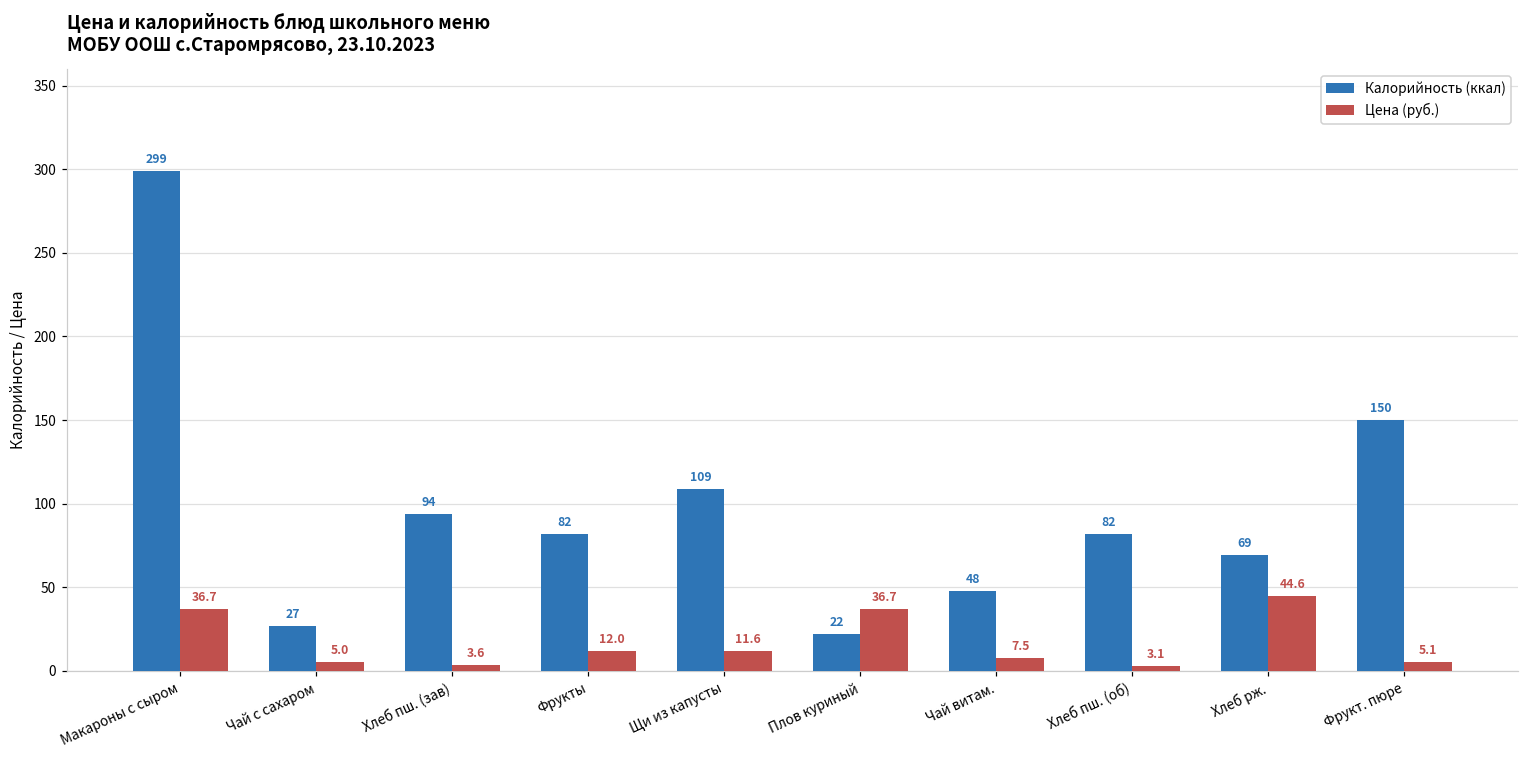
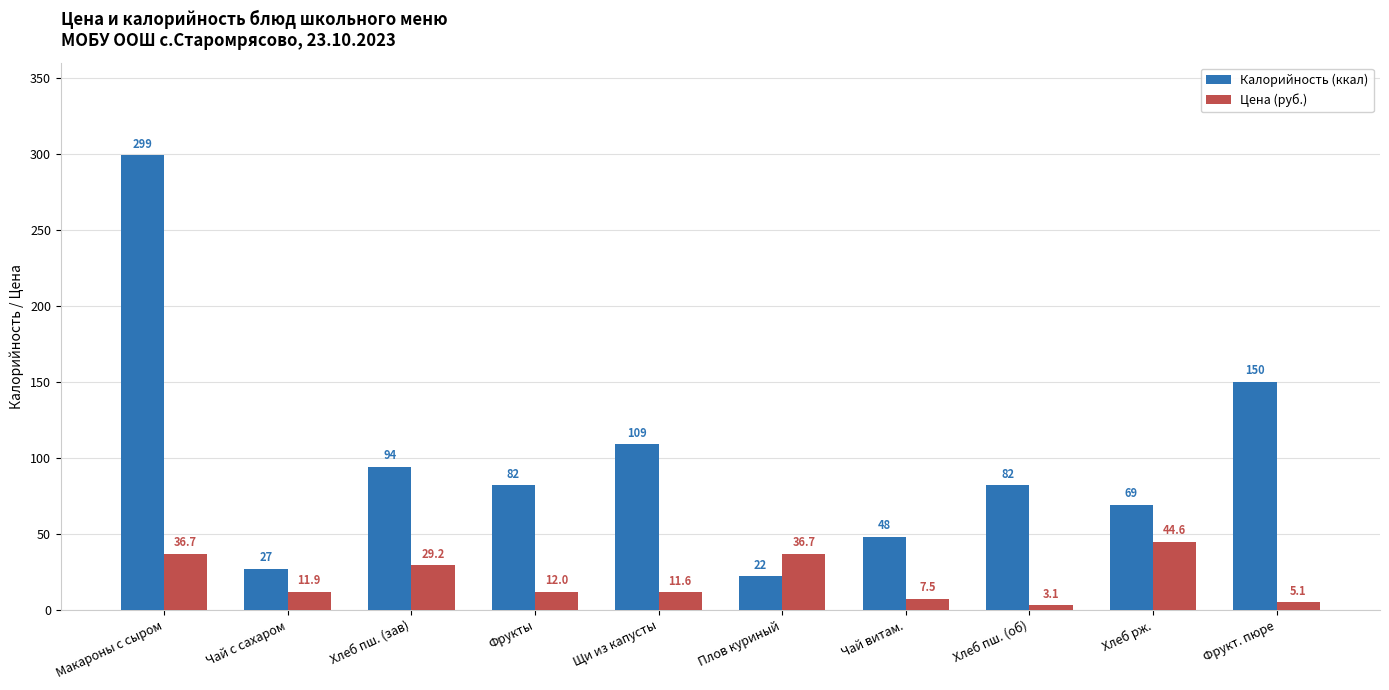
  {
    "Калорийность (ккал)": {
      "Макароны с сыром": 299,
      "Чай с сахаром": 27,
      "Хлеб пш. (зав)": 94,
      "Фрукты": 82,
      "Щи из капусты": 109,
      "Плов куриный": 22,
      "Чай витам.": 48,
      "Хлеб пш. (об)": 82,
      "Хлеб рж.": 69,
      "Фрукт. пюре": 150
    },
    "Цена (руб.)": {
      "Макароны с сыром": 36.7,
-     "Чай с сахаром": 5.0,
-     "Хлеб пш. (зав)": 3.6,
+     "Чай с сахаром": 11.9,
+     "Хлеб пш. (зав)": 29.2,
      "Фрукты": 12.0,
      "Щи из капусты": 11.6,
      "Плов куриный": 36.7,
      "Чай витам.": 7.5,
      "Хлеб пш. (об)": 3.1,
      "Хлеб рж.": 44.6,
      "Фрукт. пюре": 5.1
    }
  }
